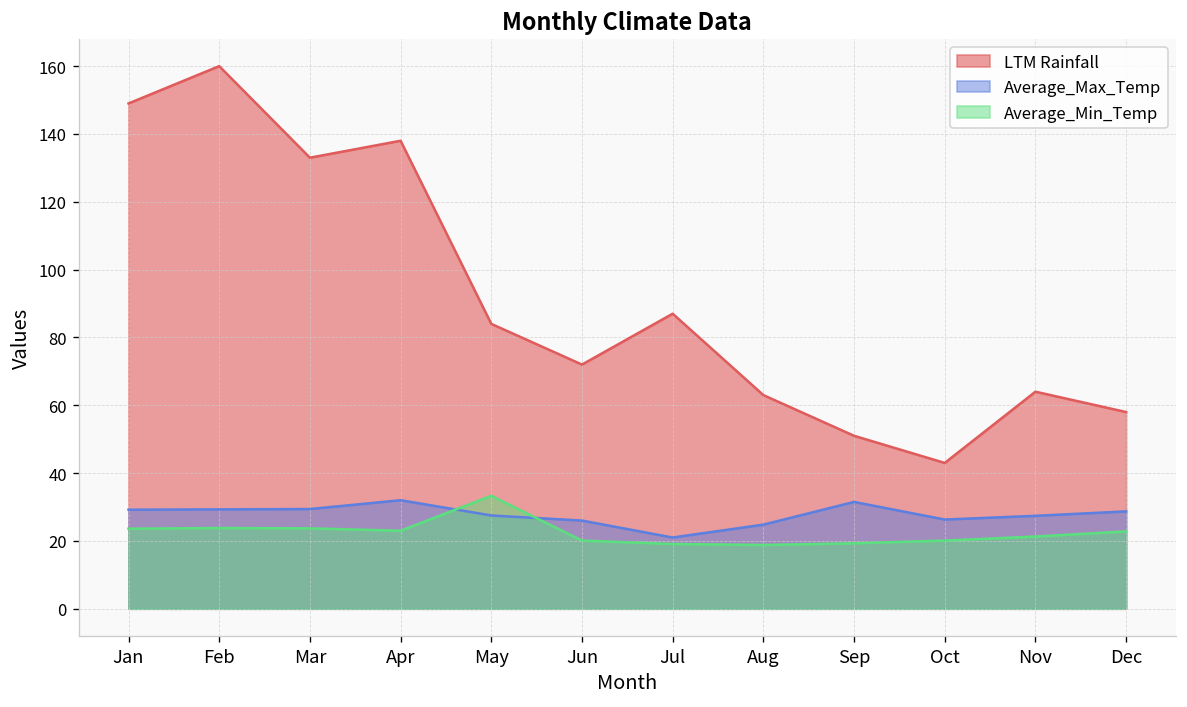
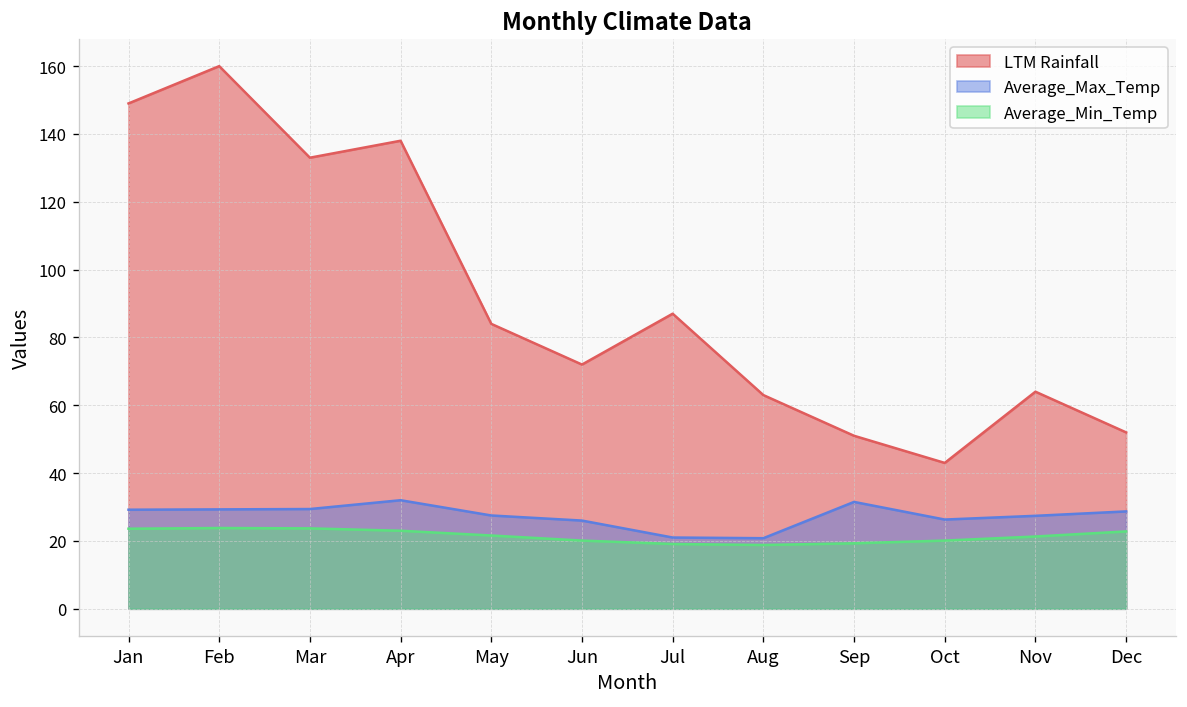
  {
    "LTM Rainfall": {
      "Jan": 149,
      "Feb": 160,
      "Mar": 133,
      "Apr": 138,
      "May": 84,
      "Jun": 72,
      "Jul": 87,
      "Aug": 63,
      "Sep": 51,
      "Oct": 43,
      "Nov": 64,
-     "Dec": 58
+     "Dec": 52
    },
    "Average_Max_Temp": {
      "Jan": 29,
      "Feb": 29,
      "Mar": 29,
      "Apr": 32,
      "May": 28,
      "Jun": 26,
      "Jul": 21,
-     "Aug": 25,
+     "Aug": 21,
      "Sep": 32,
      "Oct": 26,
      "Nov": 27,
      "Dec": 29
    },
    "Average_Min_Temp": {
      "Jan": 24,
      "Feb": 24,
      "Mar": 24,
      "Apr": 23,
-     "May": 33,
+     "May": 22,
      "Jun": 20,
      "Jul": 19,
      "Aug": 19,
      "Sep": 19,
      "Oct": 20,
      "Nov": 21,
      "Dec": 23
    }
  }
